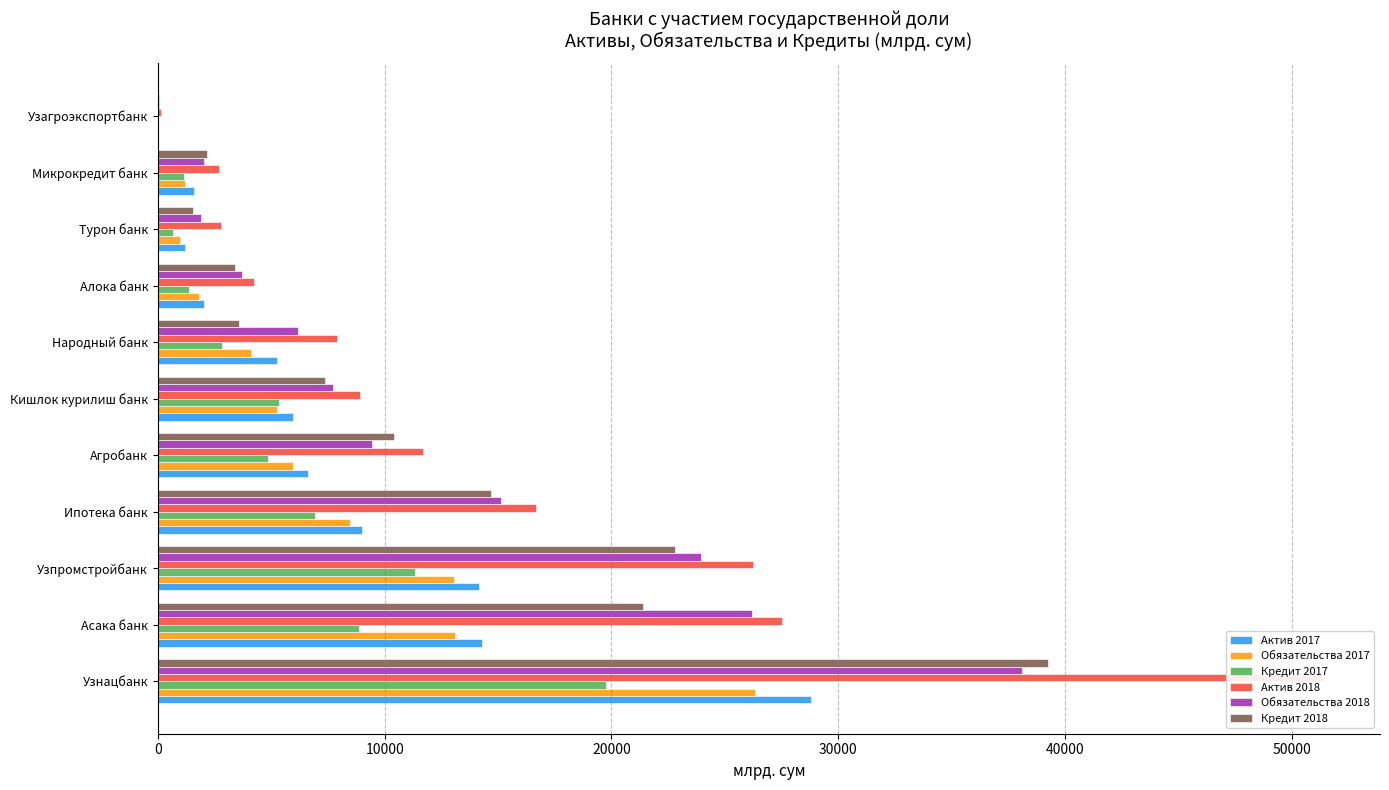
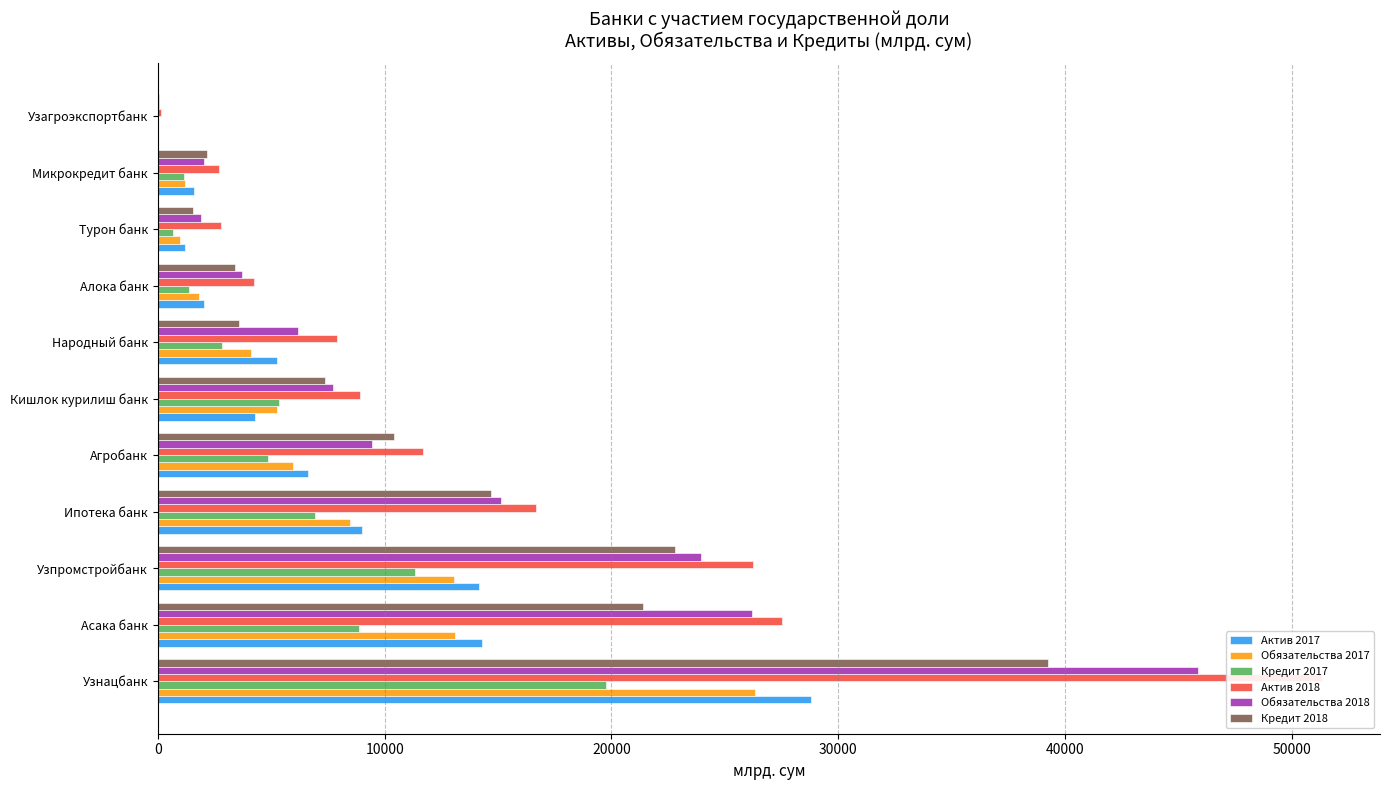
  {
    "Актив 2017": {
      "Микрокредит банк": 1600,
      "Турон банк": 1200,
      "Алока банк": 2000,
      "Народный банк": 5300,
-     "Кишлок курилиш банк": 6000,
+     "Кишлок курилиш банк": 4300,
      "Агробанк": 6600,
      "Ипотека банк": 9000,
      "Узпромстройбанк": 14100,
      "Асака банк": 14300,
      "Узнацбанк": 28800
    },
    "Обязательства 2017": {
      "Микрокредит банк": 1200,
      "Турон банк": 1000,
      "Алока банк": 1800,
      "Народный банк": 4100,
      "Кишлок курилиш банк": 5300,
      "Агробанк": 6000,
      "Ипотека банк": 8500,
      "Узпромстройбанк": 13000,
      "Асака банк": 13100,
      "Узнацбанк": 26300
    },
    "Кредит 2017": {
      "Микрокредит банк": 1200,
      "Турон банк": 700,
      "Алока банк": 1400,
      "Народный банк": 2800,
      "Кишлок курилиш банк": 5400,
      "Агробанк": 4800,
      "Ипотека банк": 6900,
      "Узпромстройбанк": 11300,
      "Асака банк": 8900,
      "Узнацбанк": 19800
    },
    "Актив 2018": {
      "Узагроэкспортбанк": 100,
      "Микрокредит банк": 2700,
      "Турон банк": 2800,
      "Алока банк": 4200,
      "Народный банк": 7900,
      "Кишлок курилиш банк": 8900,
      "Агробанк": 11700,
      "Ипотека банк": 16700,
      "Узпромстройбанк": 26200,
      "Асака банк": 27500
    },
    "Обязательства 2018": {
      "Микрокредит банк": 2000,
      "Турон банк": 1900,
      "Алока банк": 3700,
      "Народный банк": 6200,
      "Кишлок курилиш банк": 7700,
      "Агробанк": 9500,
      "Ипотека банк": 15100,
      "Узпромстройбанк": 24000,
      "Асака банк": 26200,
-     "Узнацбанк": 38100
+     "Узнацбанк": 45900
    },
    "Кредит 2018": {
      "Микрокредит банк": 2200,
      "Турон банк": 1500,
      "Алока банк": 3400,
      "Народный банк": 3600,
      "Кишлок курилиш банк": 7400,
      "Агробанк": 10400,
      "Ипотека банк": 14700,
      "Узпромстройбанк": 22800,
      "Асака банк": 21400,
      "Узнацбанк": 39200
    }
  }
